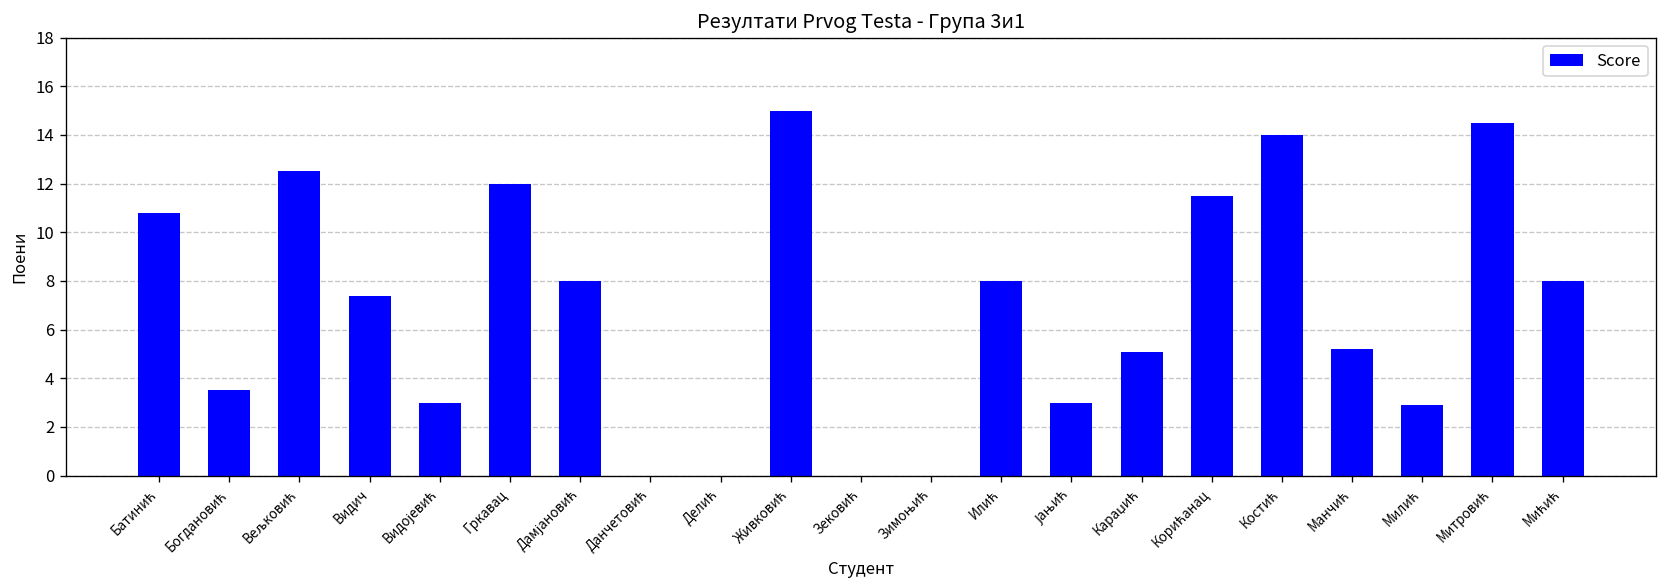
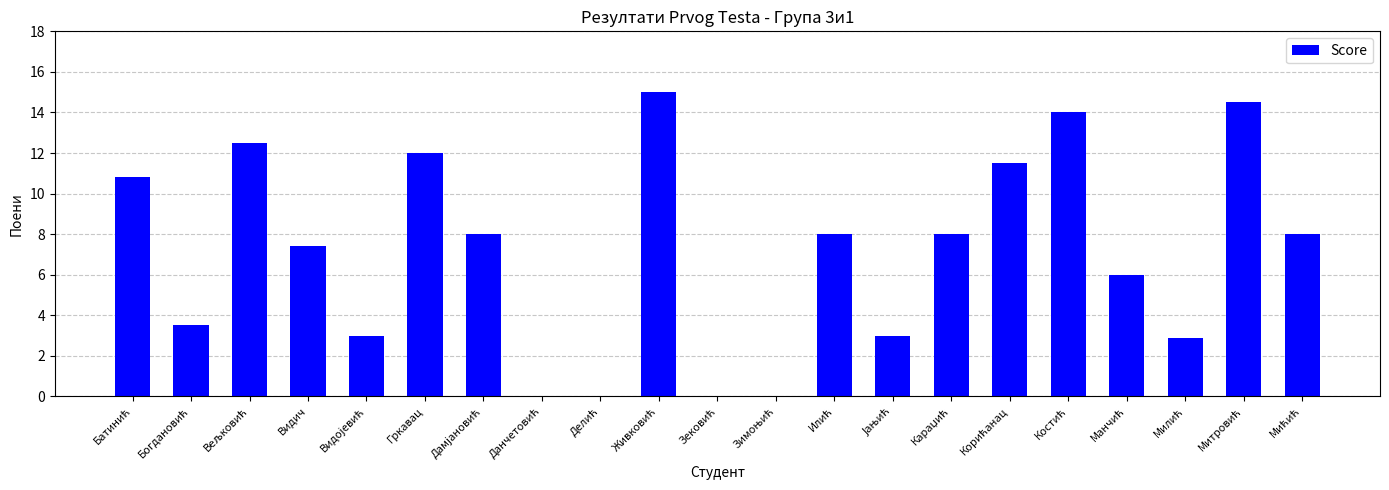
  {
    "Батинић": 10.8,
    "Богдановић": 3.5,
    "Вељковић": 12.5,
    "Видич": 7.4,
    "Видојевић": 3.0,
    "Гркавац": 12.0,
    "Дамјановић": 8.0,
    "Данчетовић": 0.0,
    "Делић": 0.0,
    "Живковић": 15.0,
    "Зековић": 0.0,
    "Зимоњић": 0.0,
    "Илић": 8.0,
    "Јањић": 3.0,
-   "Караџић": 5.1,
+   "Караџић": 8.0,
    "Корићанац": 11.5,
    "Костић": 14.0,
-   "Манчић": 5.2,
+   "Манчић": 6.0,
    "Милић": 2.9,
    "Митровић": 14.5,
    "Мићић": 8.0
  }
